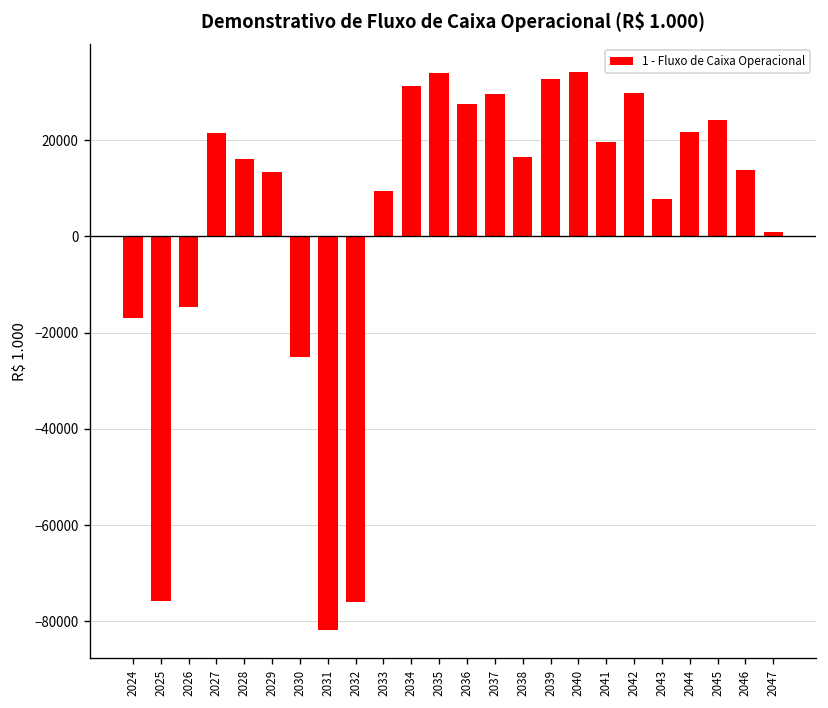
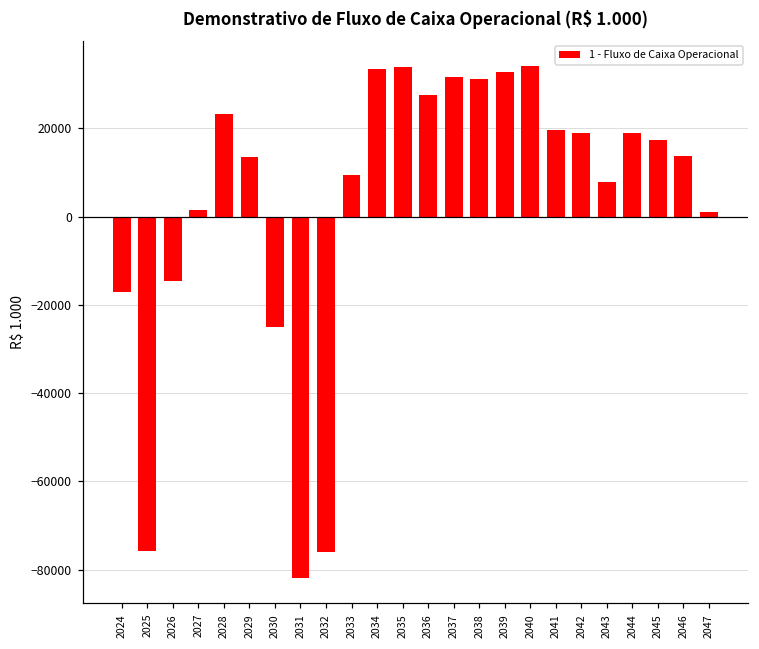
  {
    "2024": -17000,
    "2025": -76000,
    "2026": -15000,
-   "2027": 22000,
-   "2028": 16000,
+   "2027": 2000,
+   "2028": 23000,
    "2029": 13000,
    "2030": -25000,
    "2031": -82000,
    "2032": -76000,
    "2033": 9000,
-   "2034": 31000,
+   "2034": 33000,
    "2035": 34000,
    "2036": 28000,
-   "2037": 30000,
-   "2038": 16000,
+   "2037": 32000,
+   "2038": 31000,
    "2039": 33000,
    "2040": 34000,
    "2041": 20000,
-   "2042": 30000,
+   "2042": 19000,
    "2043": 8000,
-   "2044": 22000,
-   "2045": 24000,
+   "2044": 19000,
+   "2045": 17000,
    "2046": 14000,
    "2047": 1000
  }
